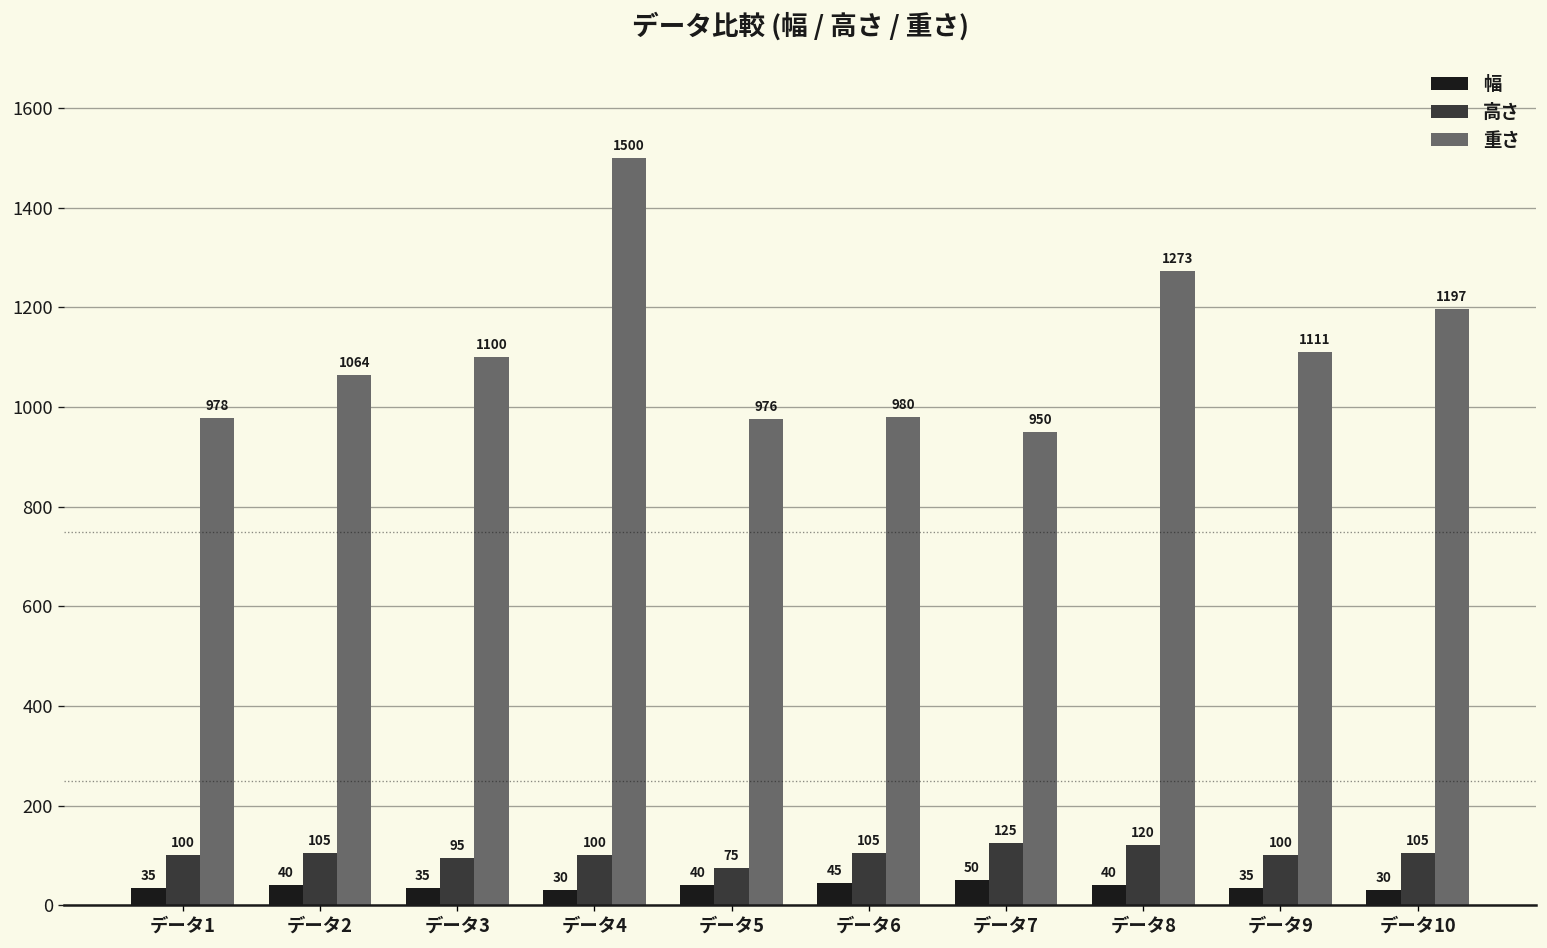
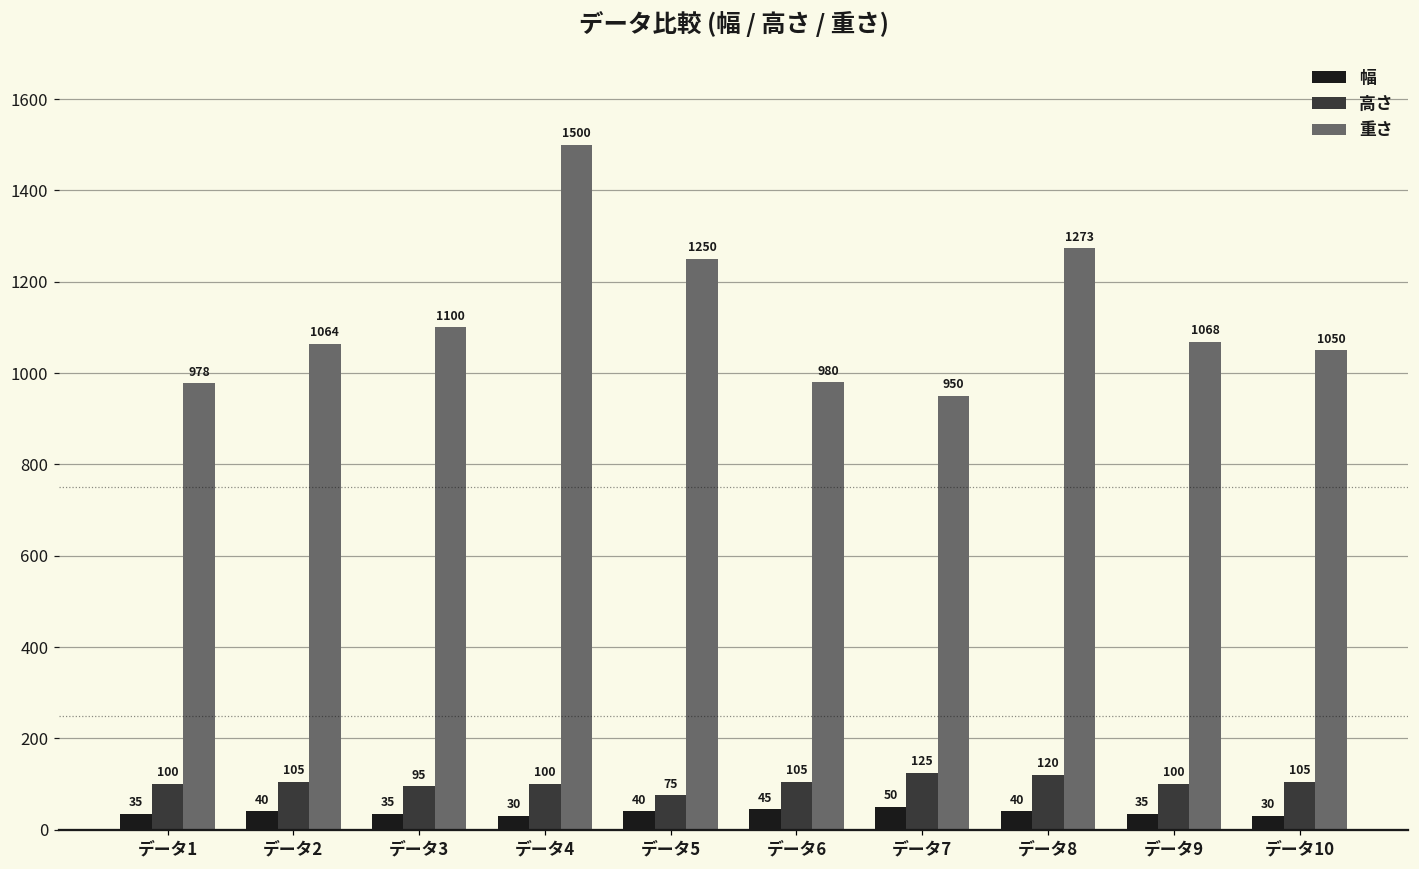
  {
    "重さ": {
      "データ1": 978,
      "データ2": 1064,
      "データ3": 1100,
      "データ4": 1500,
-     "データ5": 976,
+     "データ5": 1250,
      "データ6": 980,
      "データ7": 950,
      "データ8": 1273,
-     "データ9": 1111,
-     "データ10": 1197
+     "データ9": 1068,
+     "データ10": 1050
    }
  }
